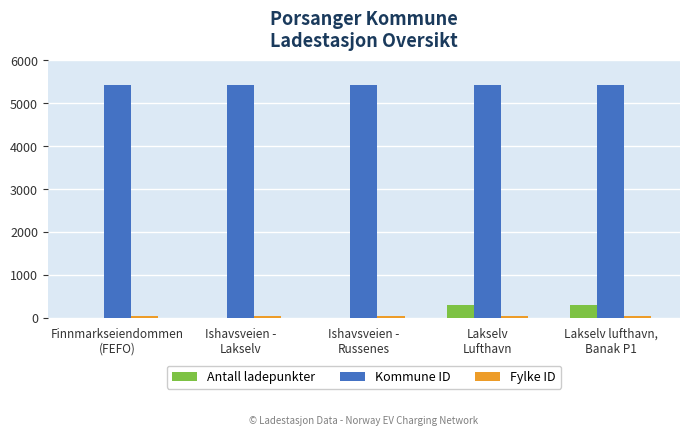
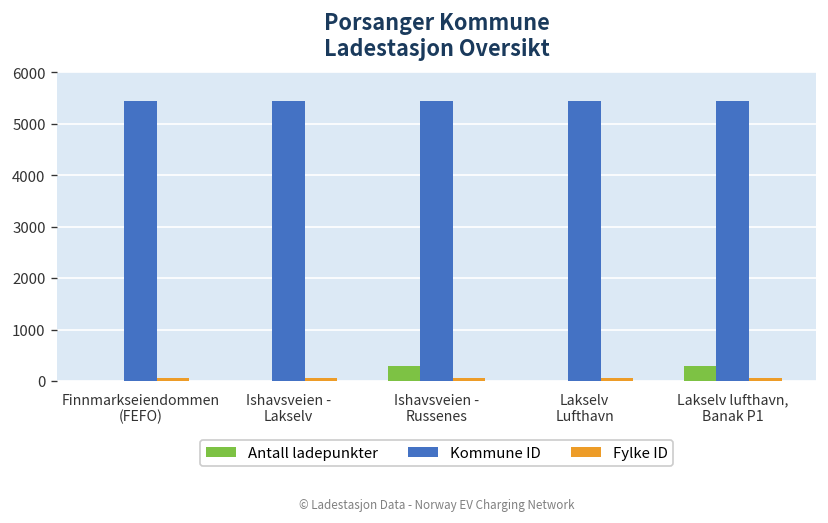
  {
    "Antall ladepunkter": {
-     "Ishavsveien - Russenes": 0,
-     "Lakselv Lufthavn": 300,
+     "Ishavsveien - Russenes": 300,
+     "Lakselv Lufthavn": 0,
      "Lakselv lufthavn, Banak P1": 300
    },
    "Kommune ID": {
      "Finnmarkseiendommen (FEFO)": 5400,
      "Ishavsveien - Lakselv": 5400,
      "Ishavsveien - Russenes": 5400,
      "Lakselv Lufthavn": 5400,
      "Lakselv lufthavn, Banak P1": 5400
    }
  }
